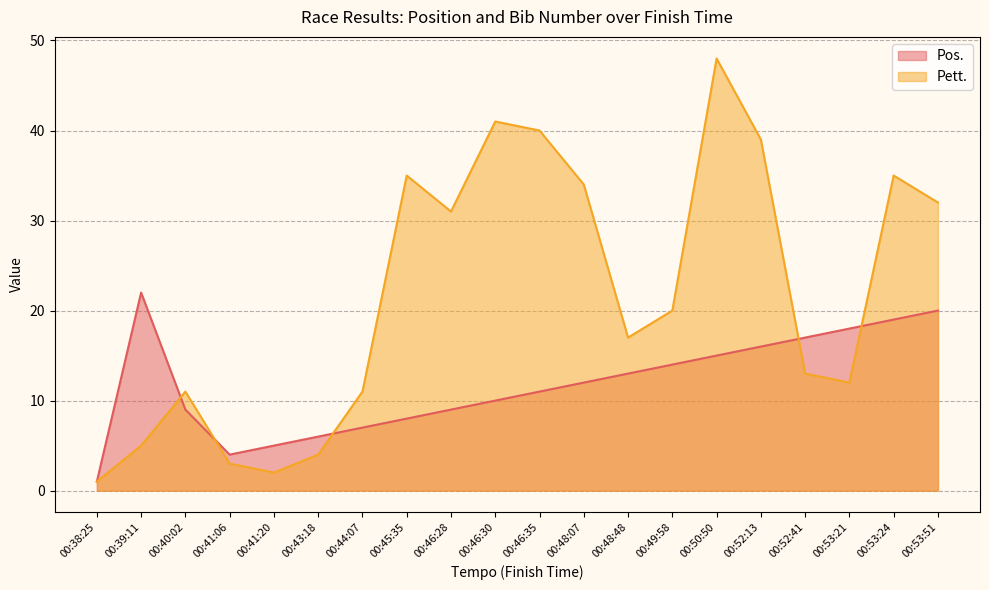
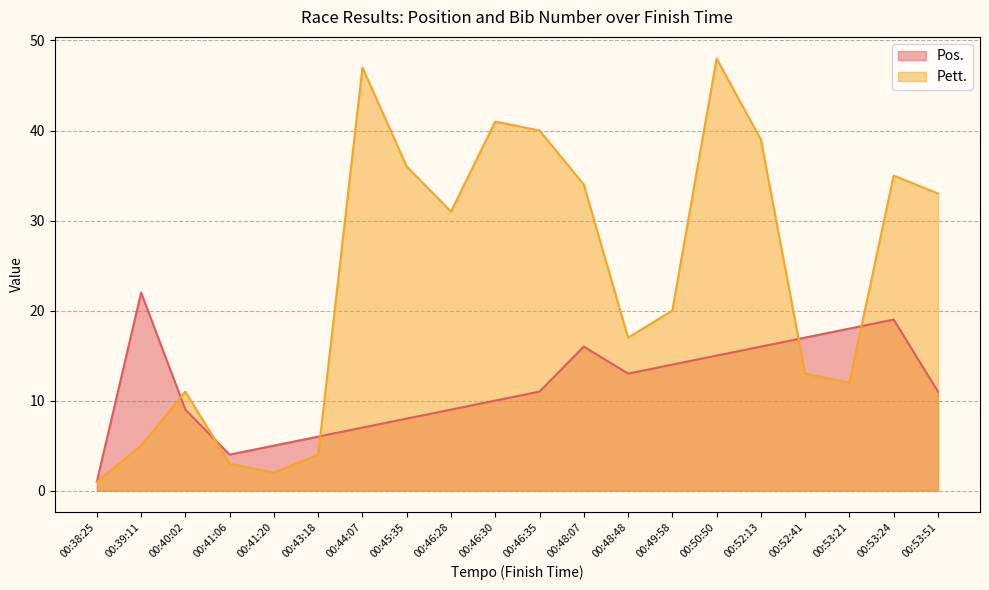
  {
    "Pos.": {
      "00:39:11": 22,
      "00:40:02": 9,
      "00:41:06": 4,
      "00:41:20": 5,
      "00:43:18": 6,
      "00:44:07": 7,
      "00:45:35": 8,
      "00:46:28": 9,
      "00:46:30": 10,
      "00:46:35": 11,
-     "00:48:07": 12,
+     "00:48:07": 16,
      "00:48:48": 13,
      "00:49:58": 14,
      "00:50:50": 15,
      "00:52:13": 16,
      "00:52:41": 17,
      "00:53:21": 18,
      "00:53:24": 19,
-     "00:53:51": 20
+     "00:53:51": 11
    },
    "Pett.": {
      "00:39:11": 5,
      "00:40:02": 11,
      "00:41:06": 3,
      "00:41:20": 2,
      "00:43:18": 4,
-     "00:44:07": 11,
-     "00:45:35": 35,
+     "00:44:07": 47,
+     "00:45:35": 36,
      "00:46:28": 31,
      "00:46:30": 41,
      "00:46:35": 40,
      "00:48:07": 34,
      "00:48:48": 17,
      "00:49:58": 20,
      "00:50:50": 48,
      "00:52:13": 39,
      "00:52:41": 13,
      "00:53:21": 12,
      "00:53:24": 35,
-     "00:53:51": 32
+     "00:53:51": 33
    }
  }
